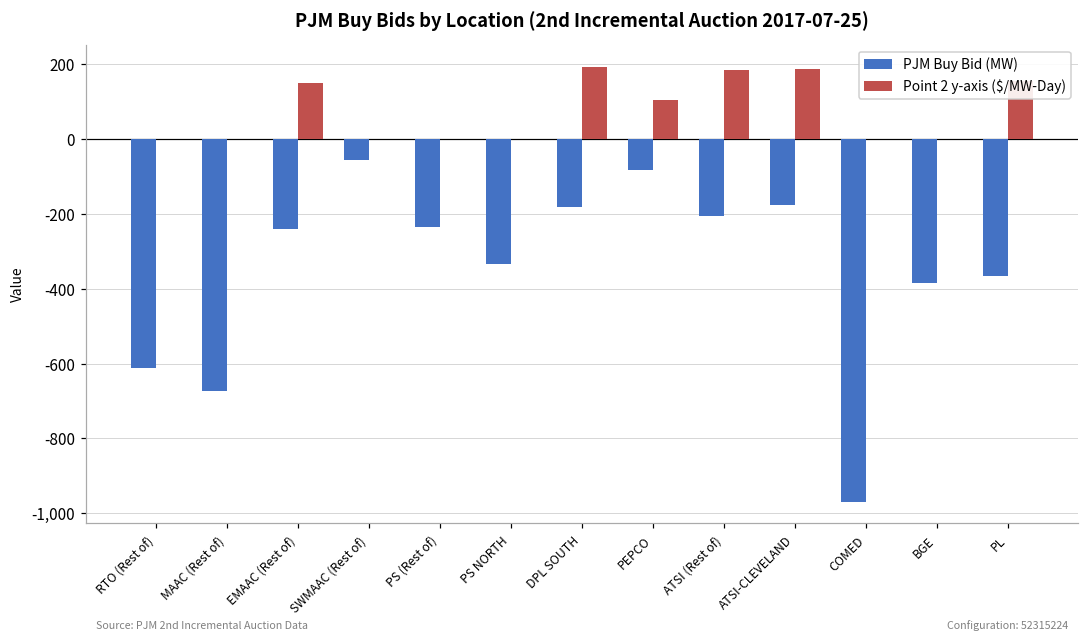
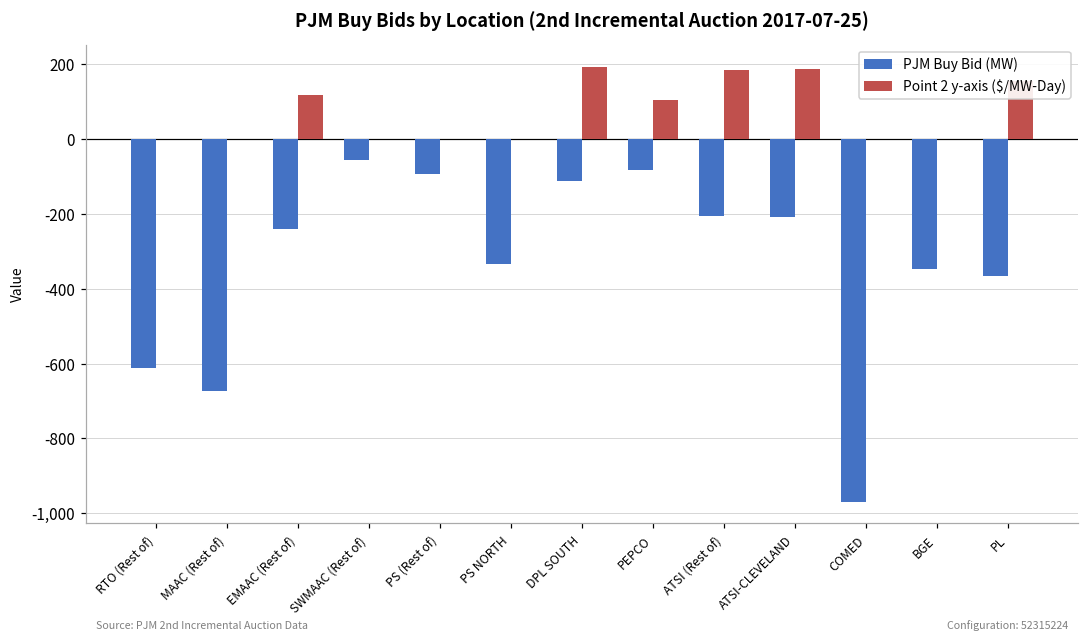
  {
    "PJM Buy Bid (MW)": {
      "RTO (Rest of)": -610,
      "MAAC (Rest of)": -670,
      "EMAAC (Rest of)": -240,
      "SWMAAC (Rest of)": -60,
-     "PS (Rest of)": -230,
+     "PS (Rest of)": -90,
      "PS NORTH": -330,
-     "DPL SOUTH": -180,
+     "DPL SOUTH": -110,
      "PEPCO": -80,
      "ATSI (Rest of)": -210,
-     "ATSI-CLEVELAND": -180,
+     "ATSI-CLEVELAND": -210,
      "COMED": -970,
-     "BGE": -380,
+     "BGE": -350,
      "PL": -370
    },
    "Point 2 y-axis ($/MW-Day)": {
      "RTO (Rest of)": 0,
      "MAAC (Rest of)": 0,
-     "EMAAC (Rest of)": 150,
+     "EMAAC (Rest of)": 120,
      "SWMAAC (Rest of)": 0,
      "PS (Rest of)": 0,
      "PS NORTH": 0,
      "DPL SOUTH": 190,
      "PEPCO": 100,
      "ATSI (Rest of)": 190,
      "ATSI-CLEVELAND": 190,
      "COMED": 0,
      "BGE": 0
    }
  }
